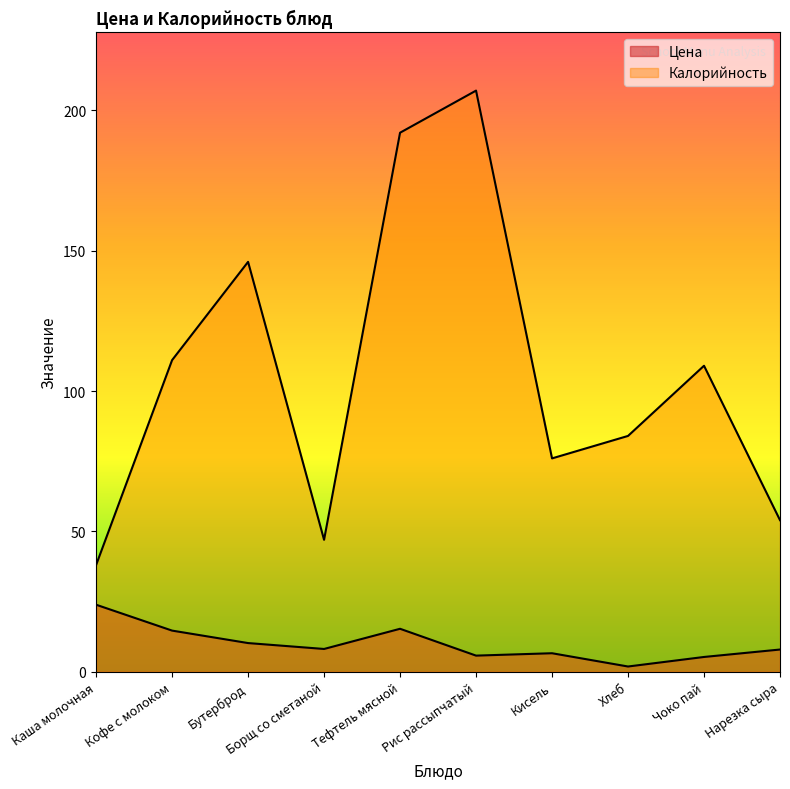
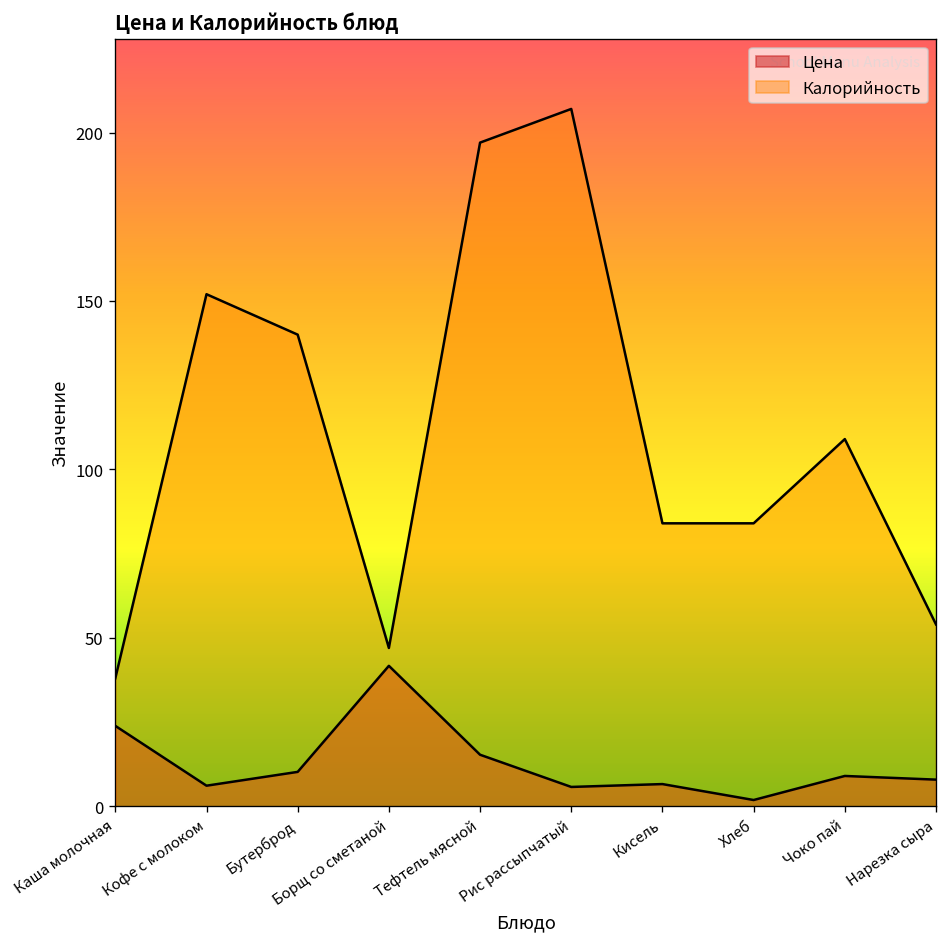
  {
    "Цена": {
      "Каша молочная": 24,
-     "Кофе с молоком": 15,
+     "Кофе с молоком": 6,
      "Бутерброд": 10,
-     "Борщ со сметаной": 8,
+     "Борщ со сметаной": 42,
      "Тефтель мясной": 15,
      "Рис рассыпчатый": 6,
      "Кисель": 7,
      "Хлеб": 2,
-     "Чоко пай": 5,
+     "Чоко пай": 9,
      "Нарезка сыра": 8
    },
    "Калорийность": {
      "Каша молочная": 38,
-     "Кофе с молоком": 111,
-     "Бутерброд": 146,
+     "Кофе с молоком": 152,
+     "Бутерброд": 140,
      "Борщ со сметаной": 47,
-     "Тефтель мясной": 192,
+     "Тефтель мясной": 197,
      "Рис рассыпчатый": 207,
-     "Кисель": 76,
+     "Кисель": 84,
      "Хлеб": 84,
      "Чоко пай": 109,
      "Нарезка сыра": 54
    }
  }
